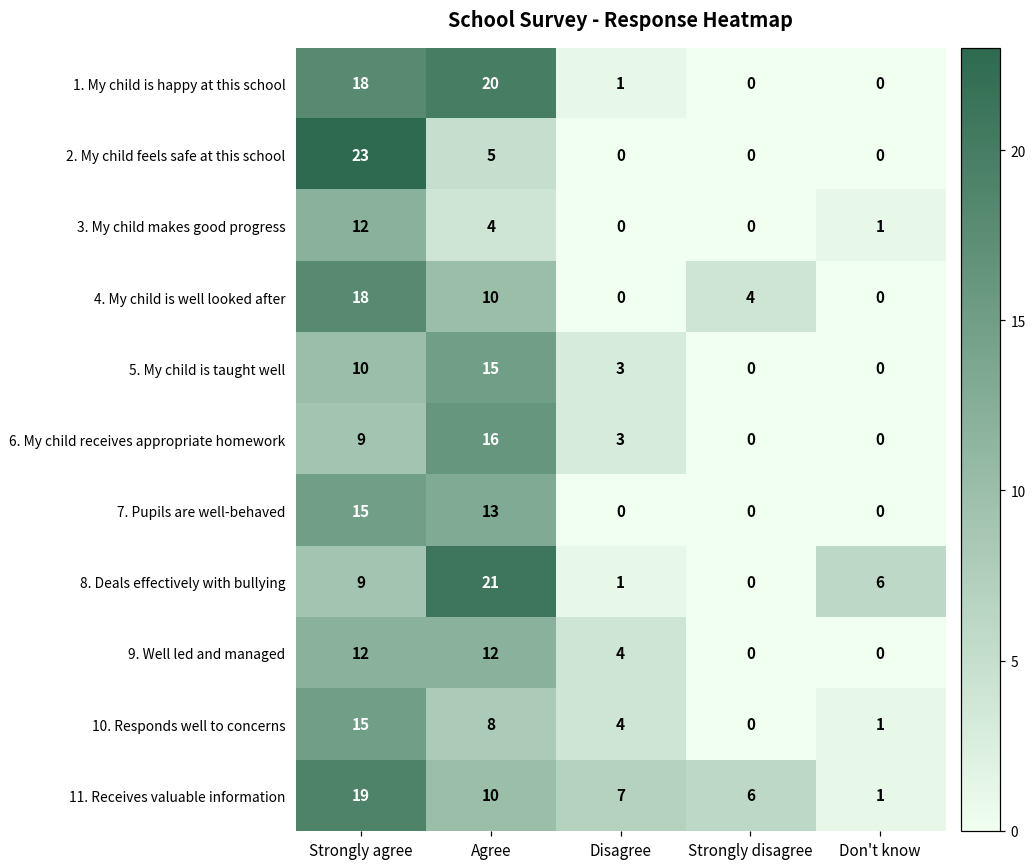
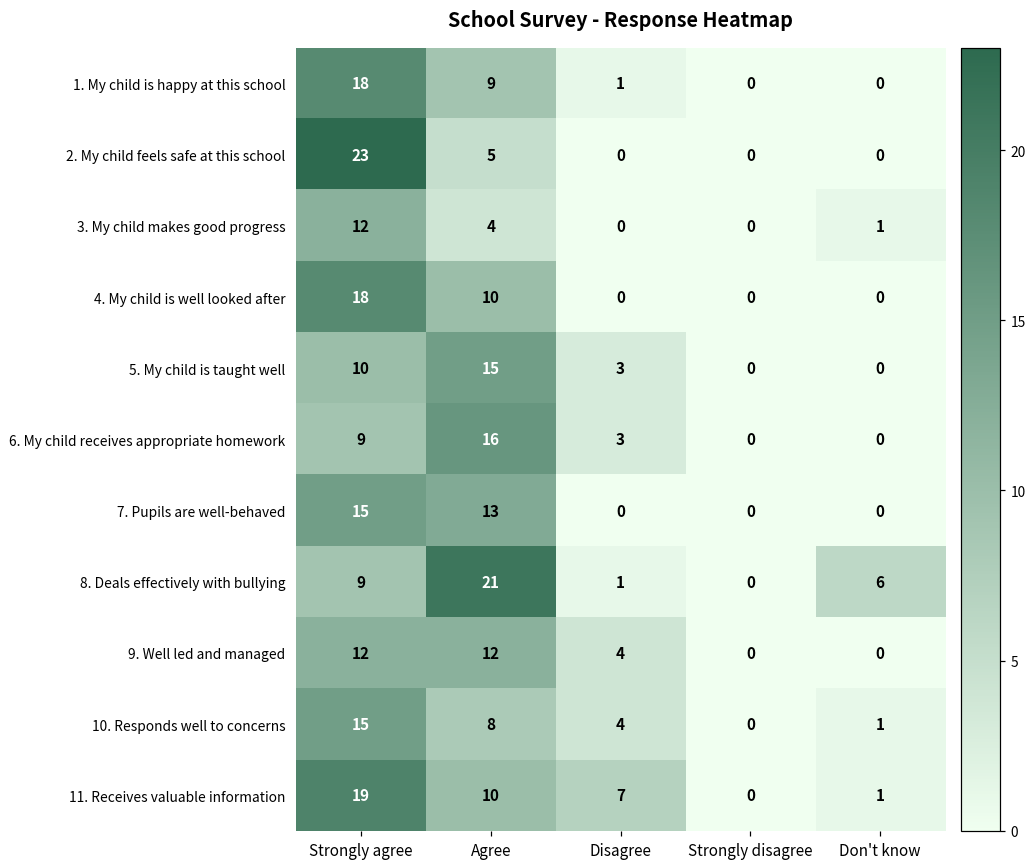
  {
    "1. My child is happy at this school": {
      "Strongly agree": 18,
-     "Agree": 20,
+     "Agree": 9,
      "Disagree": 1,
      "Strongly disagree": 0,
      "Don't know": 0
    },
    "2. My child feels safe at this school": {
      "Strongly agree": 23,
      "Agree": 5,
      "Disagree": 0,
      "Strongly disagree": 0,
      "Don't know": 0
    },
    "3. My child makes good progress": {
      "Strongly agree": 12,
      "Agree": 4,
      "Disagree": 0,
      "Strongly disagree": 0,
      "Don't know": 1
    },
    "4. My child is well looked after": {
      "Strongly agree": 18,
      "Agree": 10,
      "Disagree": 0,
-     "Strongly disagree": 4,
+     "Strongly disagree": 0,
      "Don't know": 0
    },
    "5. My child is taught well": {
      "Strongly agree": 10,
      "Agree": 15,
      "Disagree": 3,
      "Strongly disagree": 0,
      "Don't know": 0
    },
    "6. My child receives appropriate homework": {
      "Strongly agree": 9,
      "Agree": 16,
      "Disagree": 3,
      "Strongly disagree": 0,
      "Don't know": 0
    },
    "7. Pupils are well-behaved": {
      "Strongly agree": 15,
      "Agree": 13,
      "Disagree": 0,
      "Strongly disagree": 0,
      "Don't know": 0
    },
    "8. Deals effectively with bullying": {
      "Strongly agree": 9,
      "Agree": 21,
      "Disagree": 1,
      "Strongly disagree": 0,
      "Don't know": 6
    },
    "9. Well led and managed": {
      "Strongly agree": 12,
      "Agree": 12,
      "Disagree": 4,
      "Strongly disagree": 0,
      "Don't know": 0
    },
    "10. Responds well to concerns": {
      "Strongly agree": 15,
      "Agree": 8,
      "Disagree": 4,
      "Strongly disagree": 0,
      "Don't know": 1
    },
    "11. Receives valuable information": {
      "Strongly agree": 19,
      "Agree": 10,
      "Disagree": 7,
-     "Strongly disagree": 6,
+     "Strongly disagree": 0,
      "Don't know": 1
    }
  }
